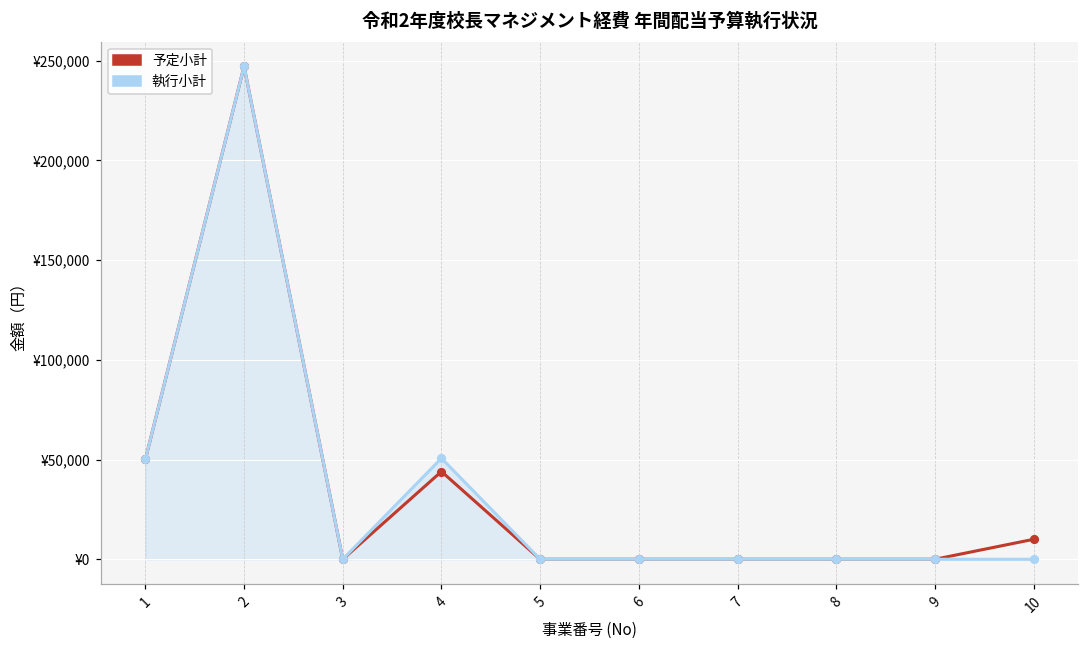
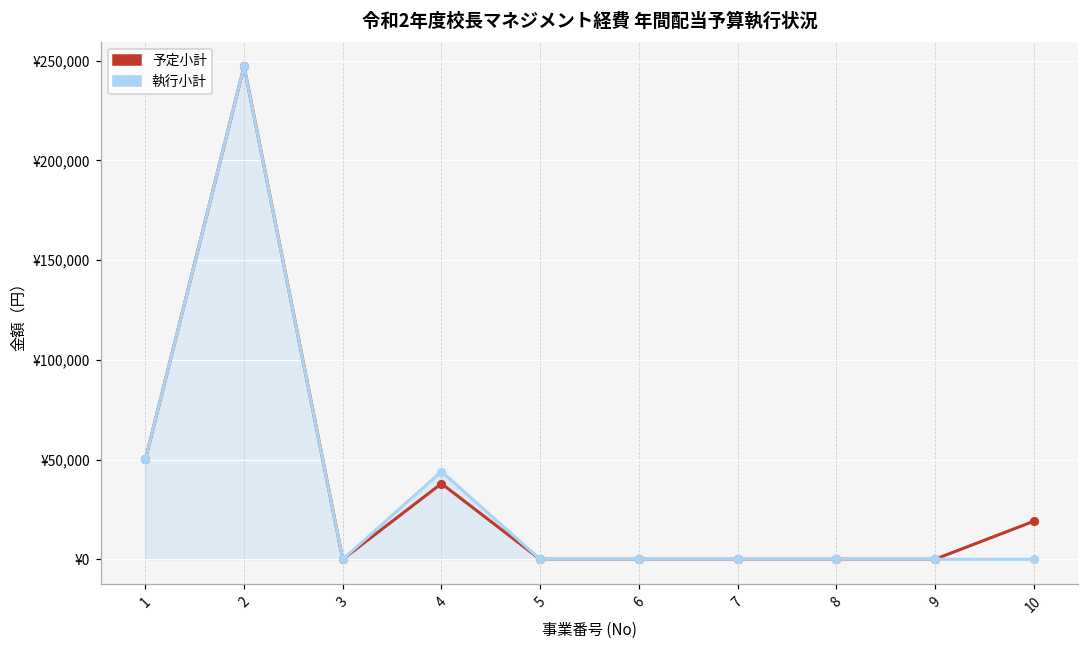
  {
    "予定小計": {
-     "4": "¥44,000",
-     "10": "¥10,000"
+     "4": "¥38,000",
+     "10": "¥19,000"
    },
    "執行小計": {
-     "4": "¥51,000",
+     "4": "¥44,000",
      "10": "¥0"
    }
  }
